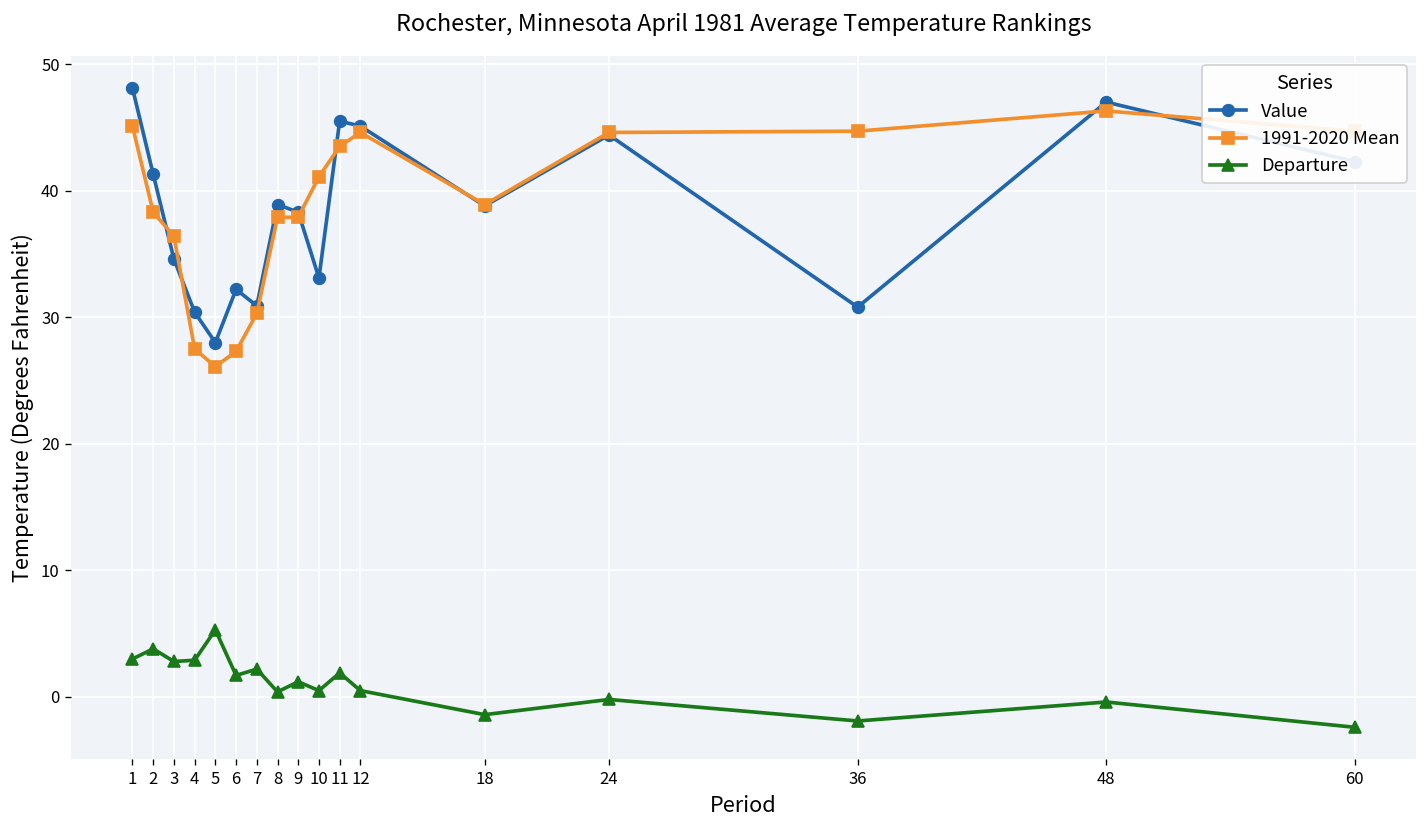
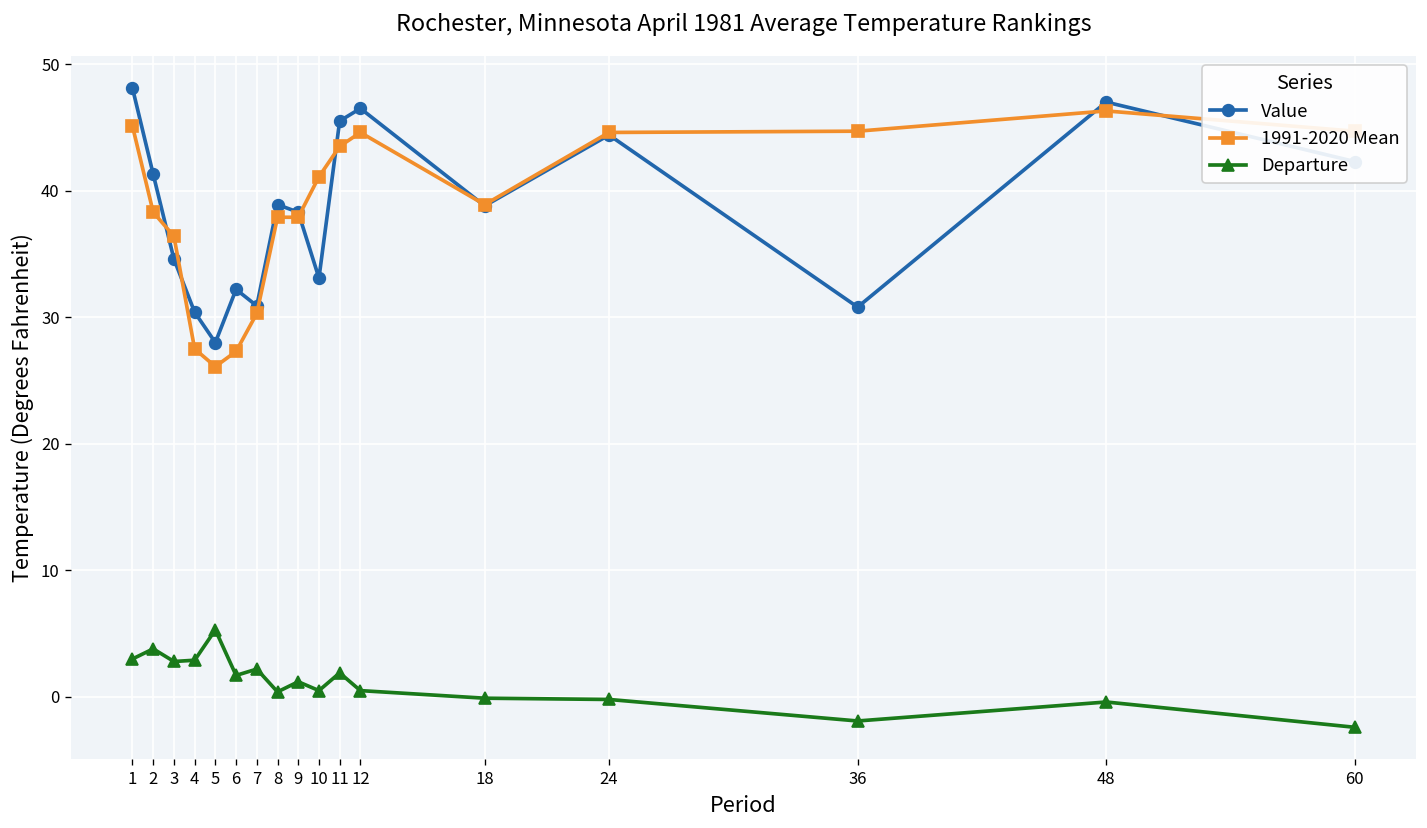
  {
    "Value": {
      "1": 48.1,
      "2": 41.3,
      "3": 34.6,
      "4": 30.4,
      "5": 28.0,
      "6": 32.2,
      "7": 30.9,
      "8": 38.9,
      "9": 38.3,
      "10": 33.1,
      "11": 45.5,
-     "12": 45.1,
+     "12": 46.5,
      "36": 30.8,
      "48": 47.0
    },
    "1991-2020 Mean": {
      "1": 45.1,
      "2": 38.3,
      "3": 36.4,
      "4": 27.5,
      "5": 26.1,
      "6": 27.3,
      "7": 30.3,
      "8": 37.9,
      "9": 37.9,
      "10": 41.1,
      "11": 43.5,
      "12": 44.6,
      "36": 44.7,
      "48": 46.3
    },
    "Departure": {
      "1": 3.0,
      "2": 3.8,
      "3": 2.8,
      "4": 2.9,
      "5": 5.3,
      "6": 1.7,
      "7": 2.2,
      "8": 0.4,
      "9": 1.2,
      "10": 0.5,
      "11": 1.9,
      "12": 0.5,
-     "18": -1.4,
+     "18": -0.1,
      "24": -0.2,
      "36": -1.9,
      "48": -0.4,
      "60": -2.4
    }
  }
